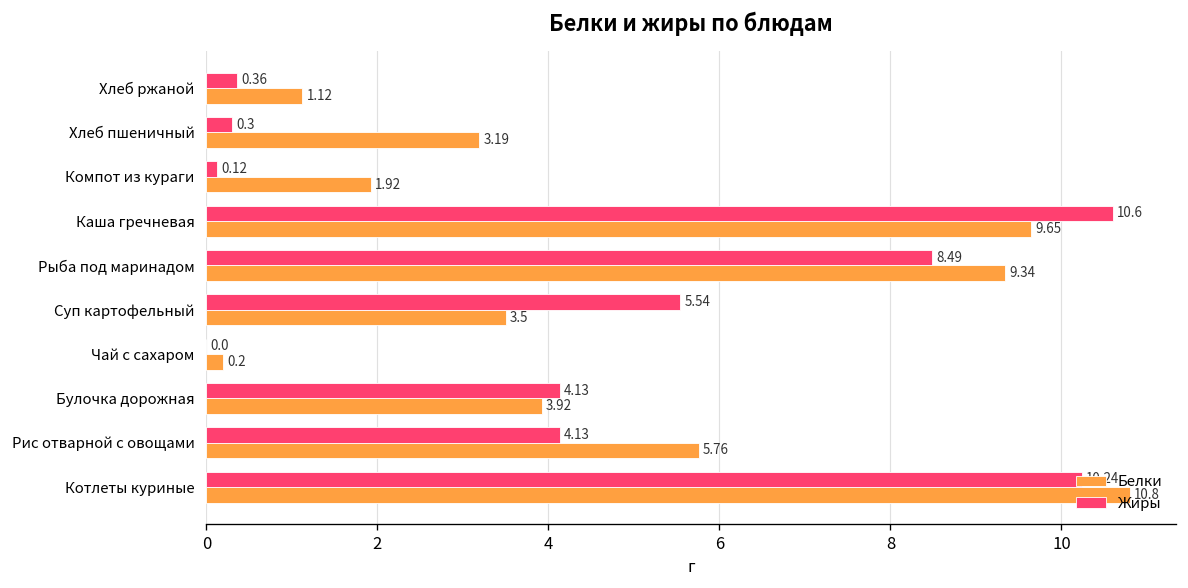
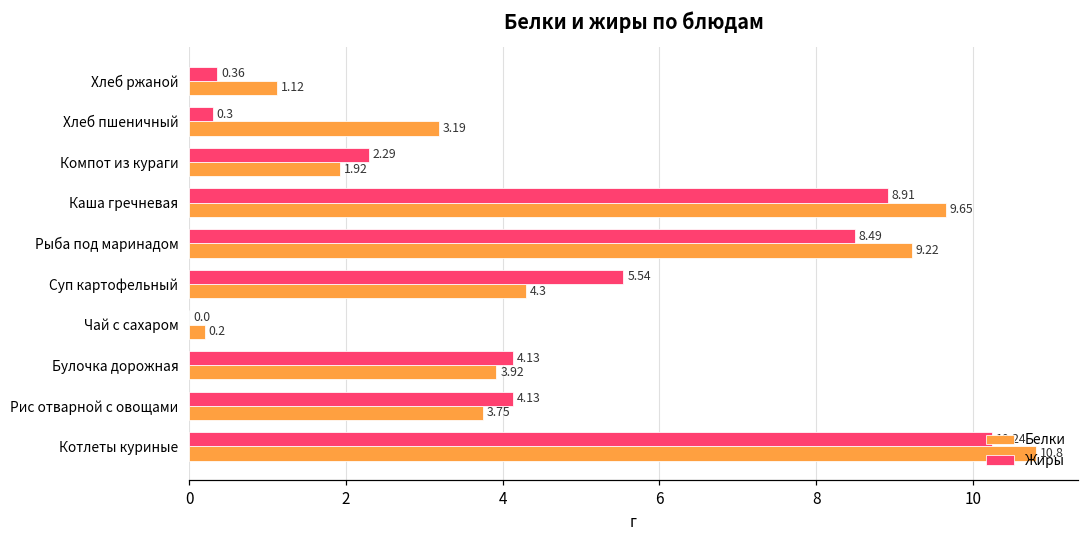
  {
    "Белки": {
      "Хлеб ржаной": 1.12,
      "Хлеб пшеничный": 3.19,
      "Компот из кураги": 1.92,
      "Каша гречневая": 9.65,
-     "Рыба под маринадом": 9.34,
-     "Суп картофельный": 3.5,
+     "Рыба под маринадом": 9.22,
+     "Суп картофельный": 4.3,
      "Чай с сахаром": 0.2,
      "Булочка дорожная": 3.92,
-     "Рис отварной с овощами": 5.76,
+     "Рис отварной с овощами": 3.75,
      "Котлеты куриные": 10.8
    },
    "Жиры": {
      "Хлеб ржаной": 0.36,
      "Хлеб пшеничный": 0.3,
-     "Компот из кураги": 0.12,
-     "Каша гречневая": 10.6,
+     "Компот из кураги": 2.29,
+     "Каша гречневая": 8.91,
      "Рыба под маринадом": 8.49,
      "Суп картофельный": 5.54,
      "Чай с сахаром": 0.0,
      "Булочка дорожная": 4.13,
      "Рис отварной с овощами": 4.13,
      "Котлеты куриные": 10.24
    }
  }
